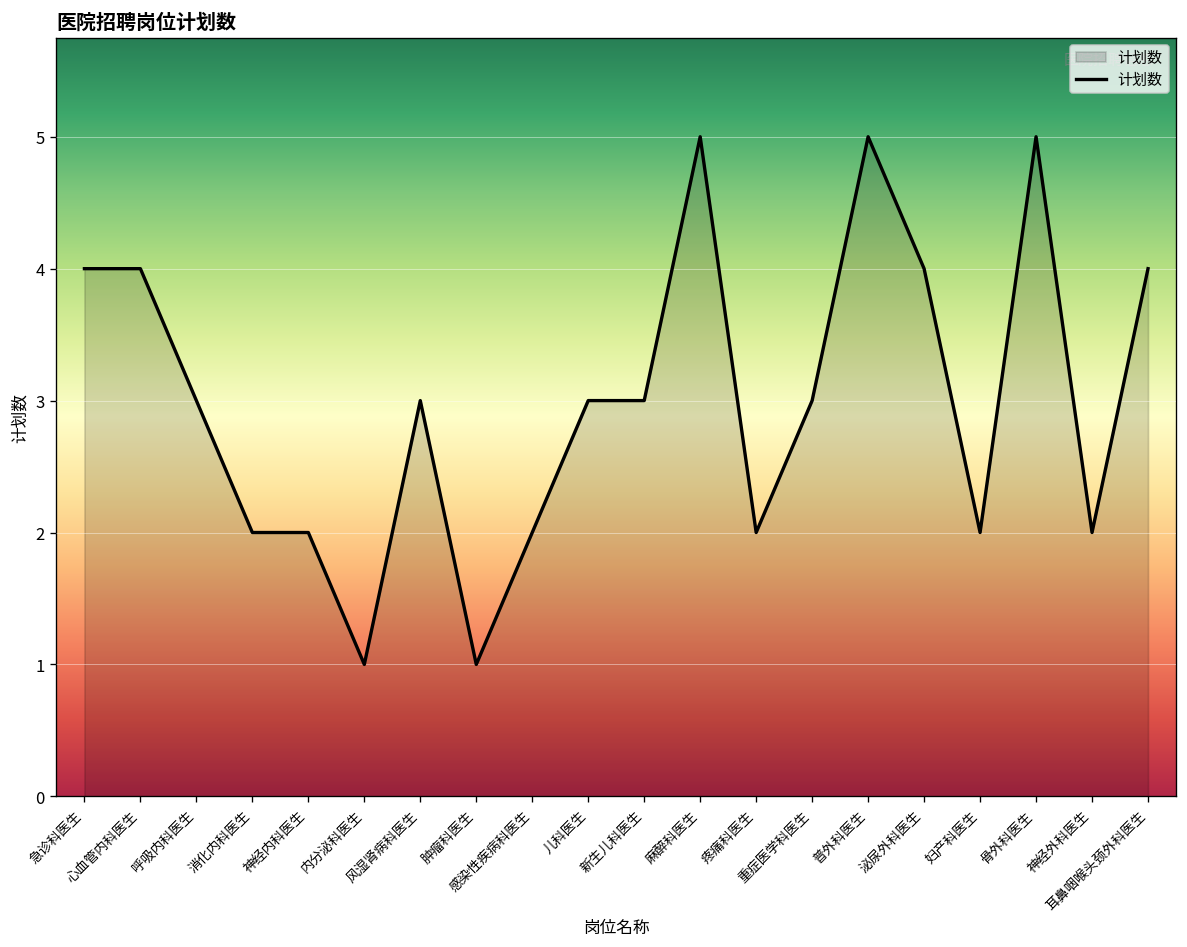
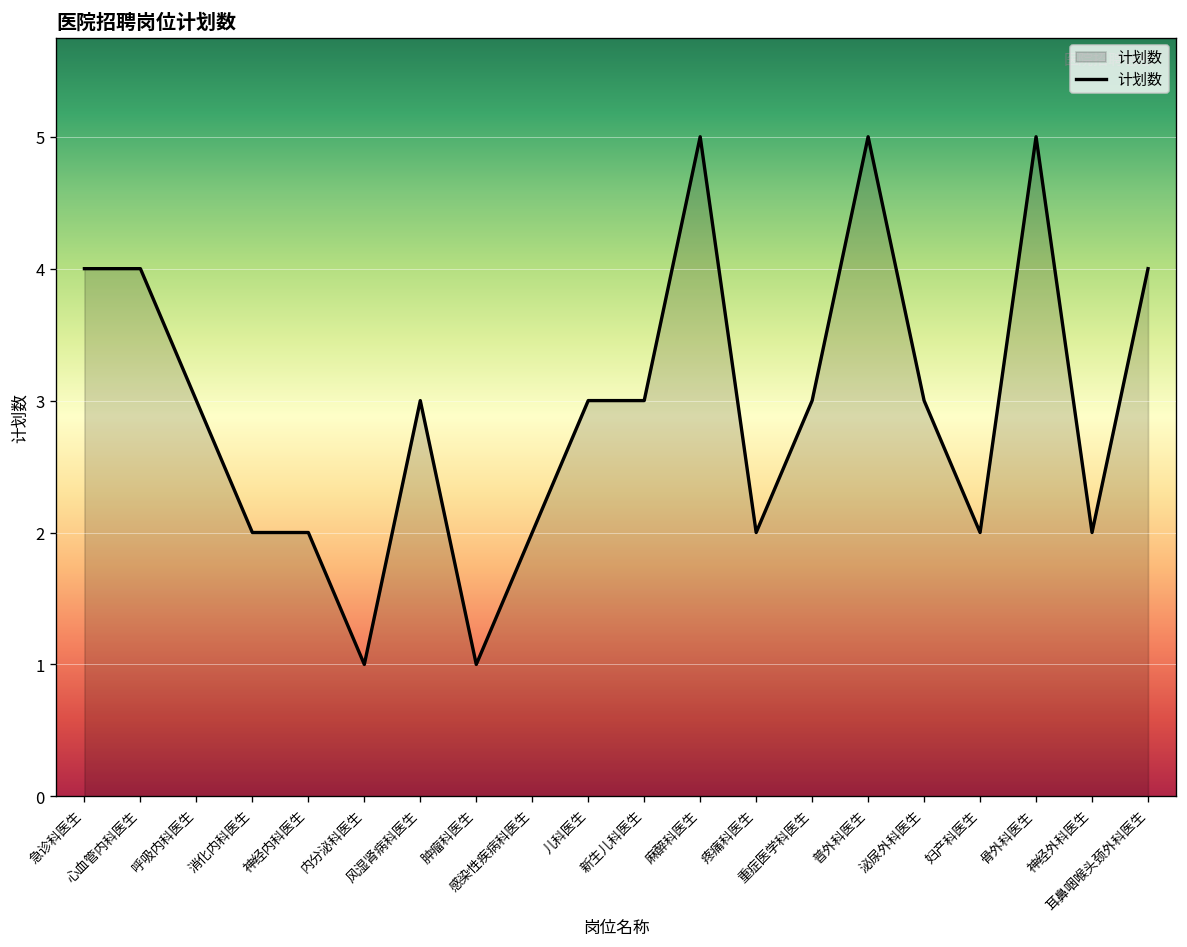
  {
    "急诊科医生": 4,
    "心血管内科医生": 4,
    "呼吸内科医生": 3,
    "消化内科医生": 2,
    "神经内科医生": 2,
    "内分泌科医生": 1,
    "风湿肾病科医生": 3,
    "肿瘤科医生": 1,
    "感染性疾病科医生": 2,
    "儿科医生": 3,
    "新生儿科医生": 3,
    "麻醉科医生": 5,
    "疼痛科医生": 2,
    "重症医学科医生": 3,
    "普外科医生": 5,
-   "泌尿外科医生": 4,
+   "泌尿外科医生": 3,
    "妇产科医生": 2,
    "骨外科医生": 5,
    "神经外科医生": 2,
    "耳鼻咽喉头颈外科医生": 4
  }
